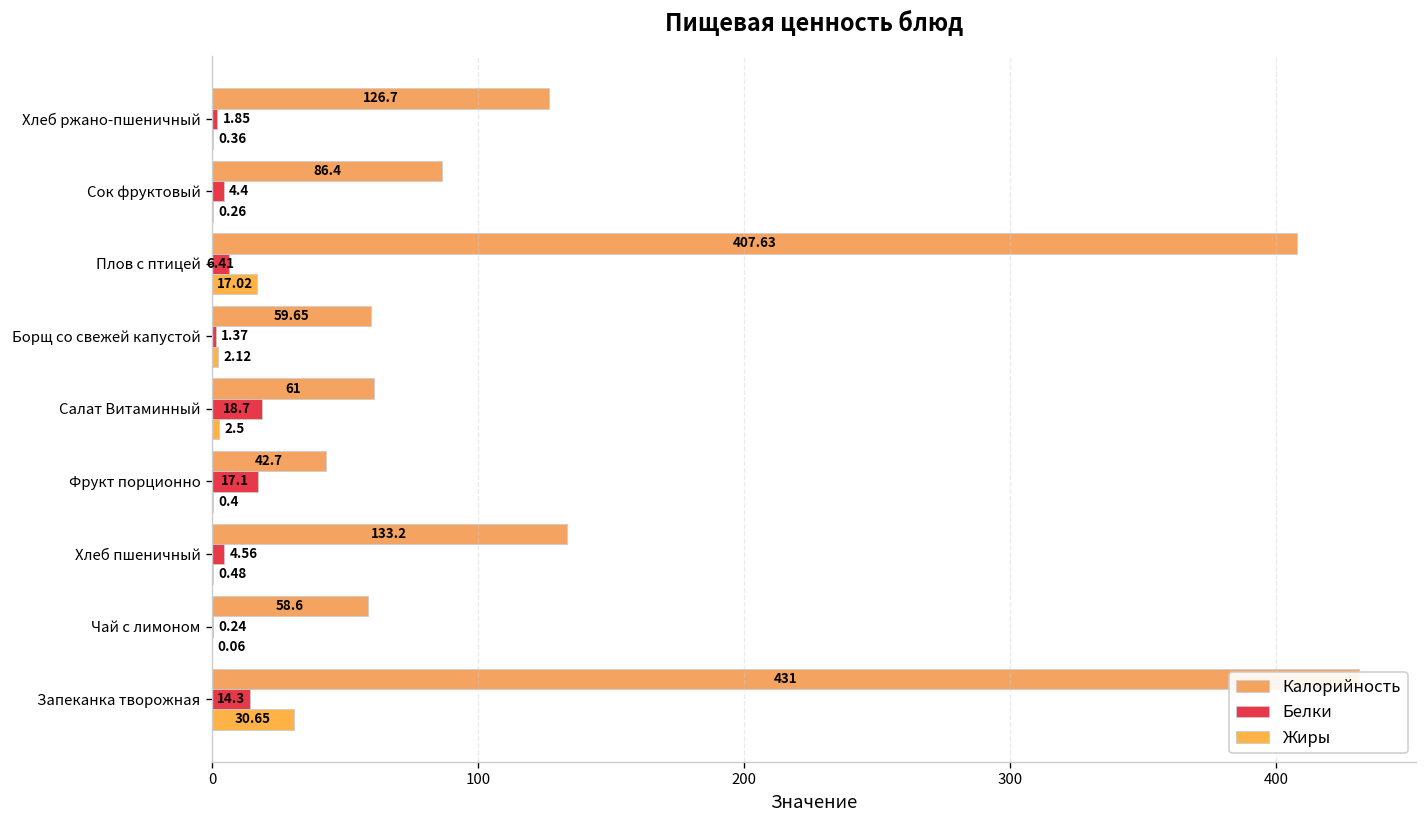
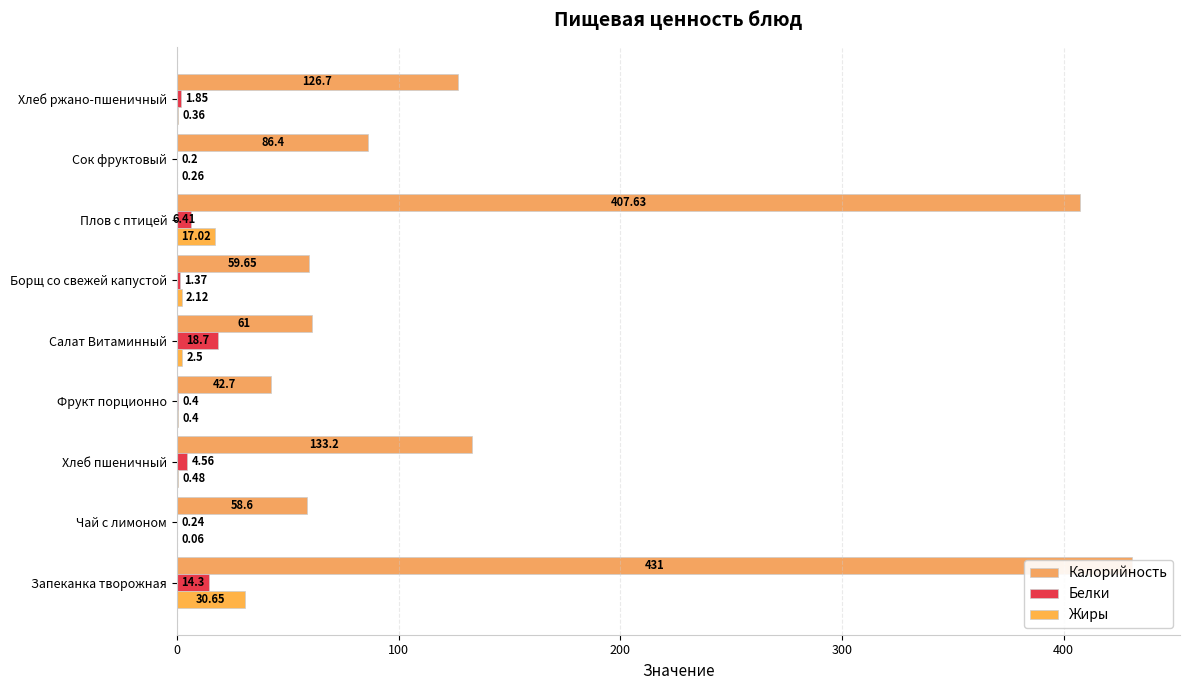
  {
    "Белки": {
      "Хлеб ржано-пшеничный": 1.85,
-     "Сок фруктовый": 4.4,
+     "Сок фруктовый": 0.2,
      "Плов с птицей": 6.41,
      "Борщ со свежей капустой": 1.37,
      "Салат Витаминный": 18.7,
-     "Фрукт порционно": 17.1,
+     "Фрукт порционно": 0.4,
      "Хлеб пшеничный": 4.56,
      "Чай с лимоном": 0.24,
      "Запеканка творожная": 14.3
    }
  }
